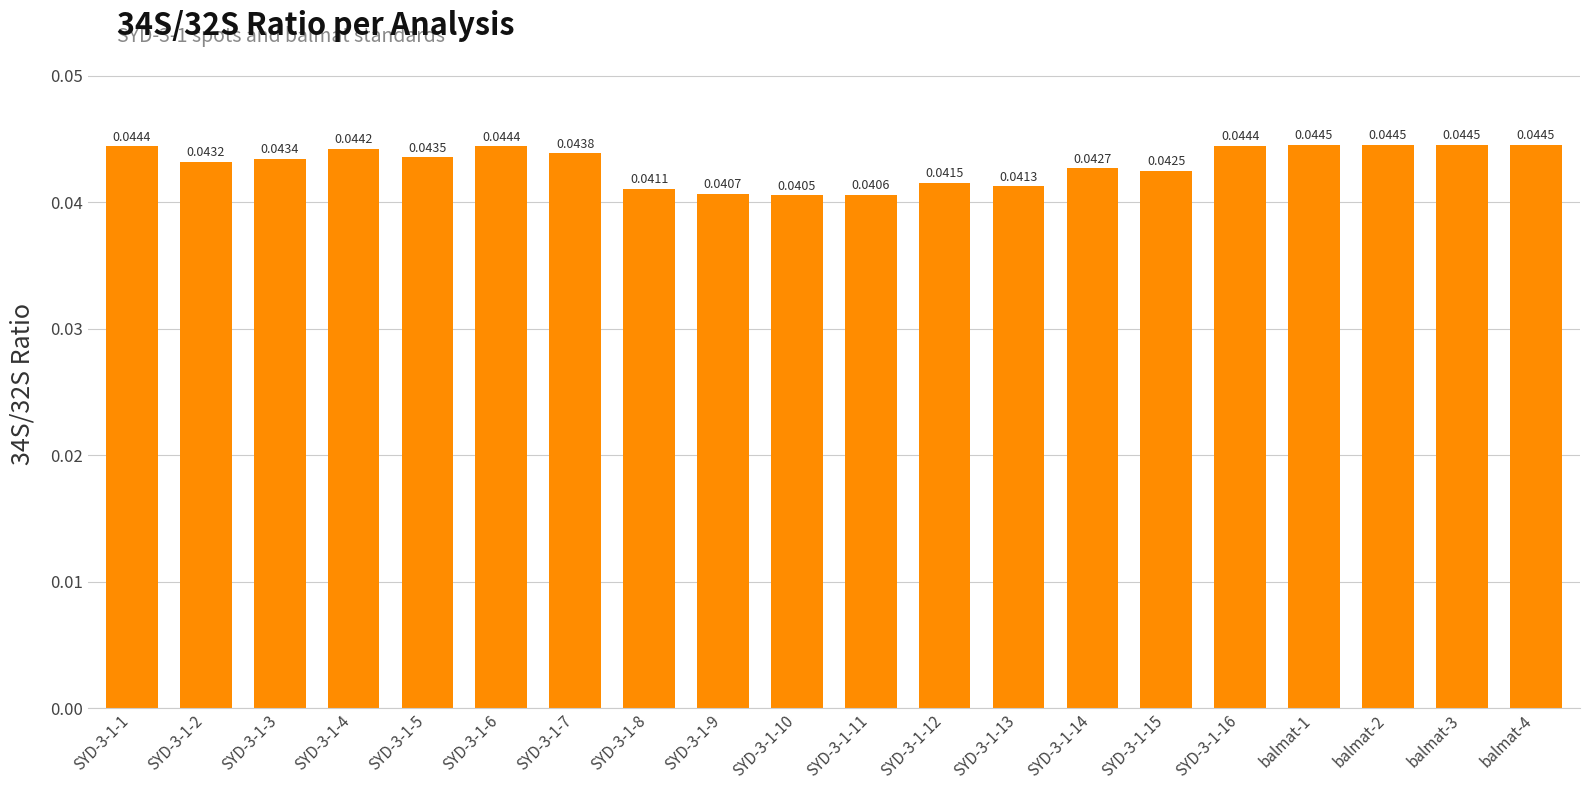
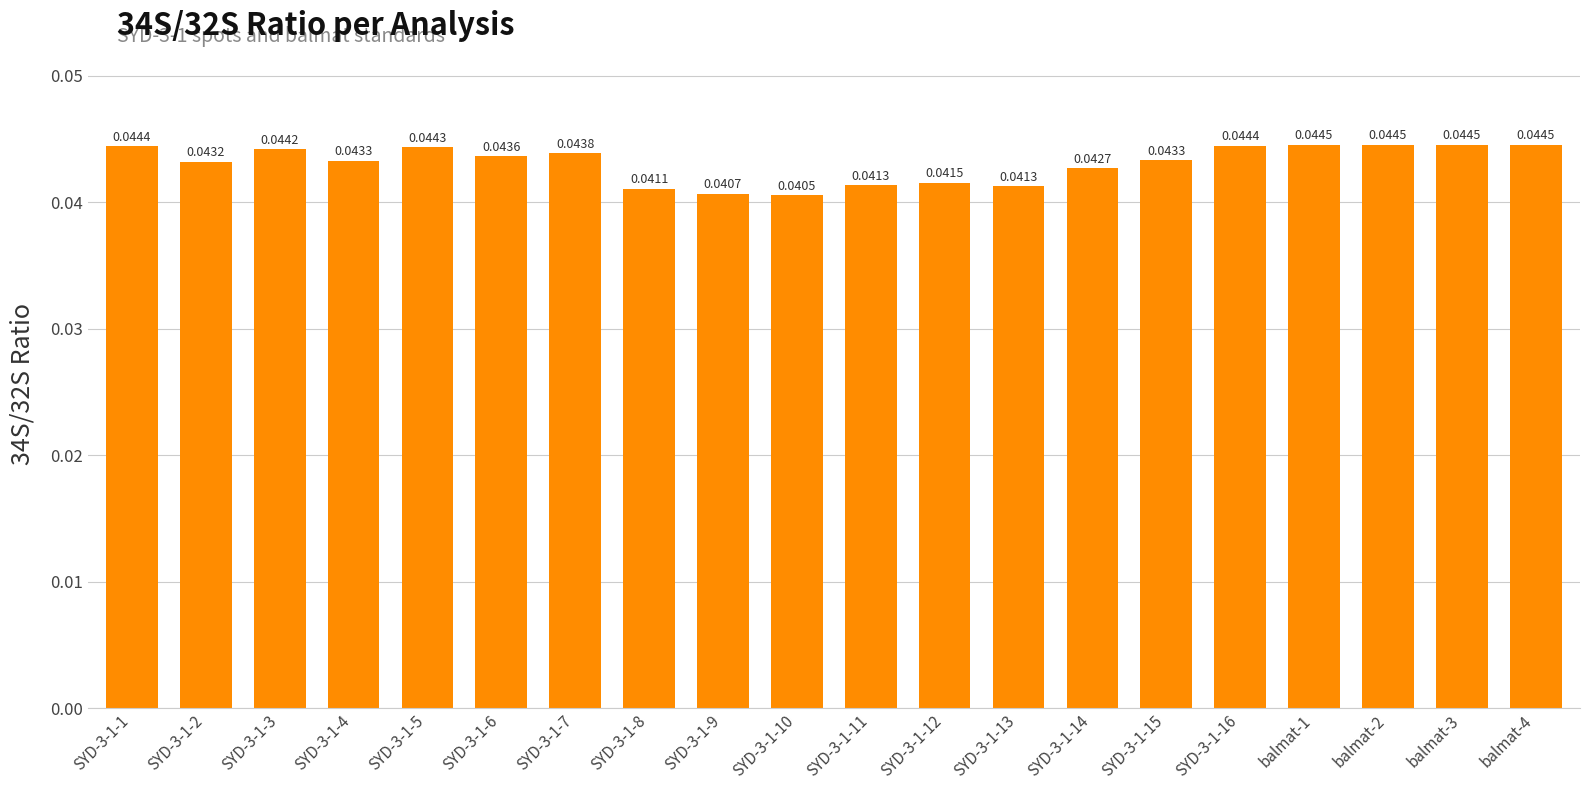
  {
    "SYD-3-1-1": 0.0444,
    "SYD-3-1-2": 0.0432,
-   "SYD-3-1-3": 0.0434,
-   "SYD-3-1-4": 0.0442,
-   "SYD-3-1-5": 0.0435,
-   "SYD-3-1-6": 0.0444,
+   "SYD-3-1-3": 0.0442,
+   "SYD-3-1-4": 0.0433,
+   "SYD-3-1-5": 0.0443,
+   "SYD-3-1-6": 0.0436,
    "SYD-3-1-7": 0.0438,
    "SYD-3-1-8": 0.0411,
    "SYD-3-1-9": 0.0407,
    "SYD-3-1-10": 0.0405,
-   "SYD-3-1-11": 0.0406,
+   "SYD-3-1-11": 0.0413,
    "SYD-3-1-12": 0.0415,
    "SYD-3-1-13": 0.0413,
    "SYD-3-1-14": 0.0427,
-   "SYD-3-1-15": 0.0425,
+   "SYD-3-1-15": 0.0433,
    "SYD-3-1-16": 0.0444,
    "balmat-1": 0.0445,
    "balmat-2": 0.0445,
    "balmat-3": 0.0445,
    "balmat-4": 0.0445
  }
